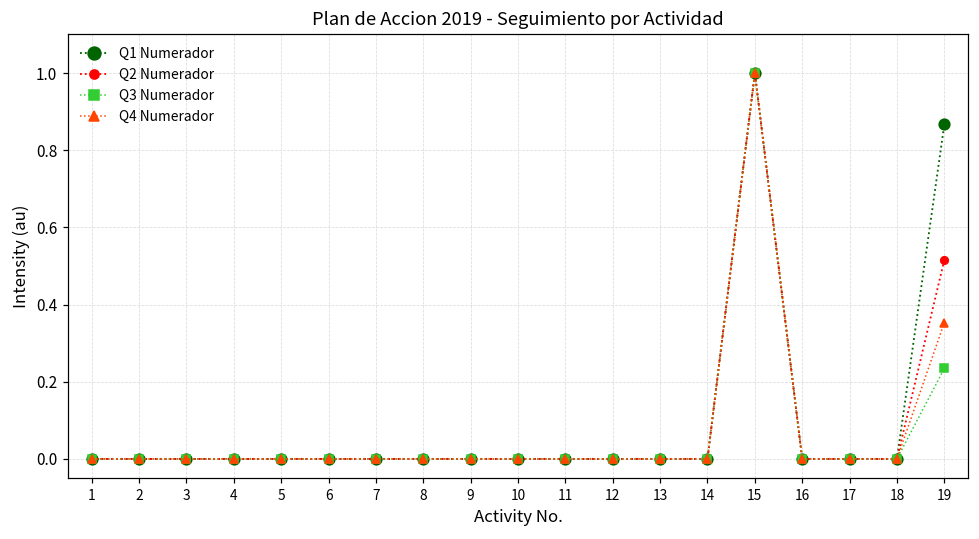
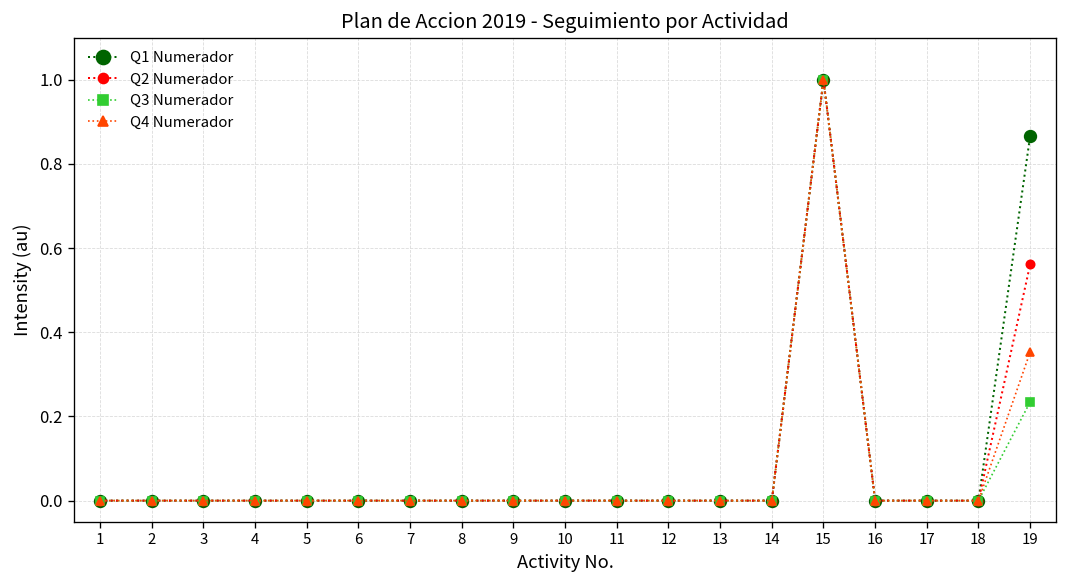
  {
    "Q1 Numerador": {
      "19": 0.87
    },
    "Q2 Numerador": {
-     "19": 0.52
+     "19": 0.56
    },
    "Q3 Numerador": {
      "19": 0.23
    },
    "Q4 Numerador": {
      "19": 0.35
    }
  }
